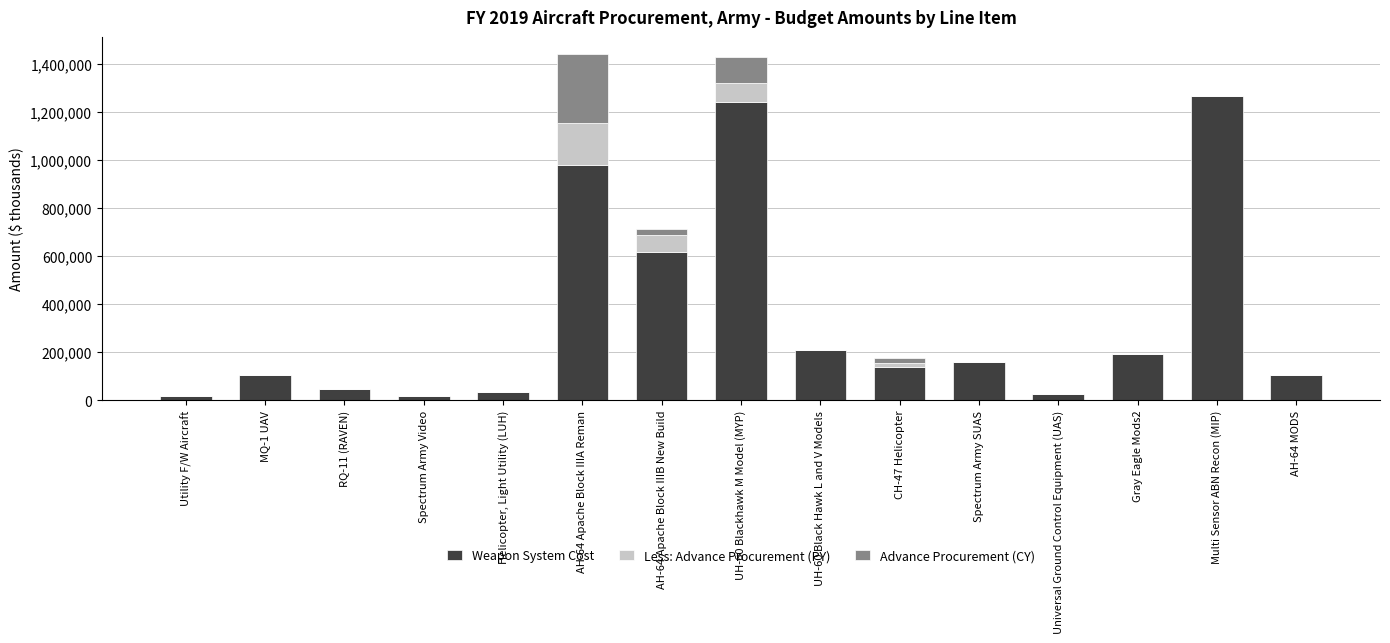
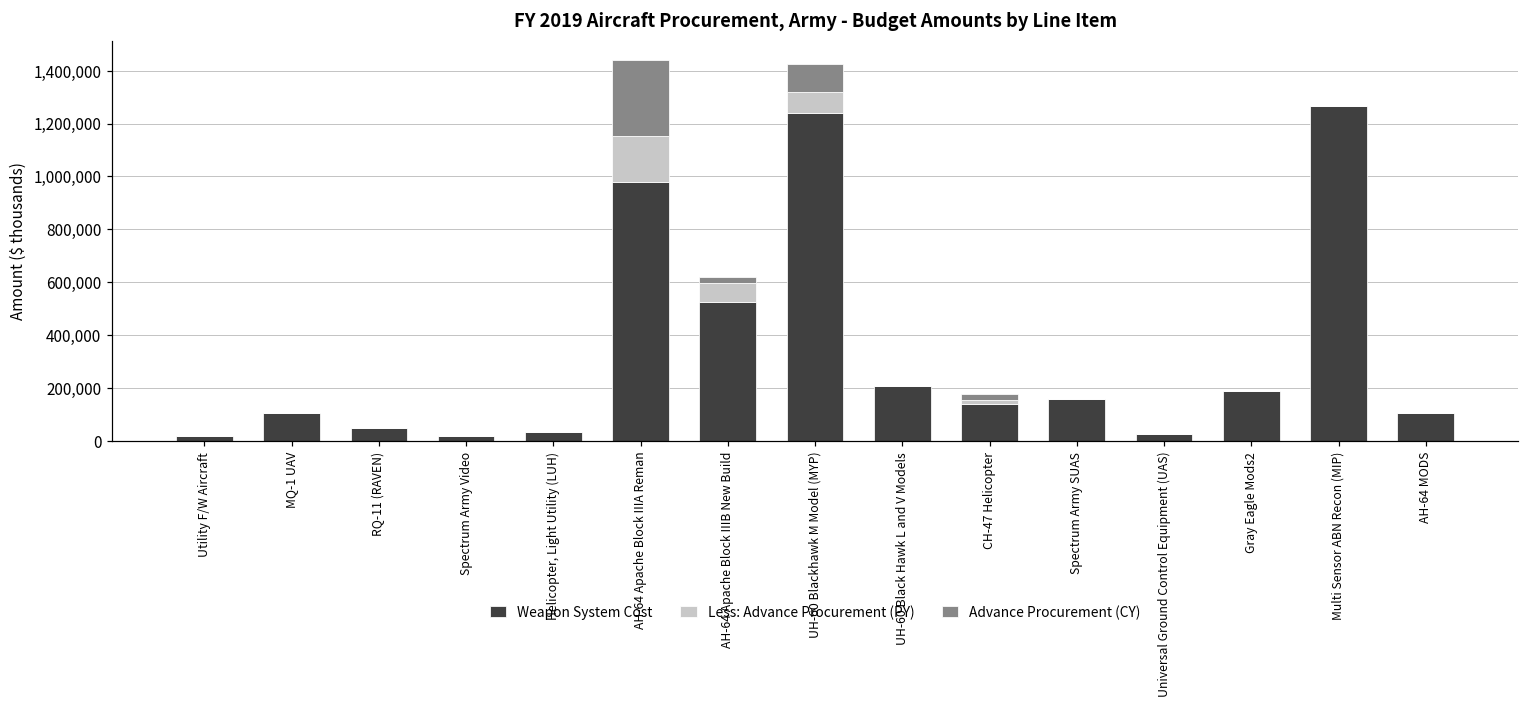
  {
    "Weapon System Cost": {
      "Utility F/W Aircraft": "20,000",
      "MQ-1 UAV": "100,000",
      "RQ-11 (RAVEN)": "50,000",
      "Spectrum Army Video": "20,000",
      "Helicopter, Light Utility (LUH)": "30,000",
      "AH-64 Apache Block IIIA Reman": "980,000",
-     "AH-64 Apache Block IIIB New Build": "620,000",
+     "AH-64 Apache Block IIIB New Build": "520,000",
      "UH-60 Blackhawk M Model (MYP)": "1,240,000",
      "UH-60 Black Hawk L and V Models": "210,000",
      "CH-47 Helicopter": "140,000",
      "Spectrum Army SUAS": "160,000",
      "Universal Ground Control Equipment (UAS)": "30,000",
      "Gray Eagle Mods2": "190,000",
      "Multi Sensor ABN Recon (MIP)": "1,260,000",
      "AH-64 MODS": "100,000"
    },
    "Less: Advance Procurement (PY)": {
      "Utility F/W Aircraft": "0",
      "MQ-1 UAV": "0",
      "RQ-11 (RAVEN)": "0",
      "Spectrum Army Video": "0",
      "Helicopter, Light Utility (LUH)": "0",
      "AH-64 Apache Block IIIA Reman": "170,000",
      "AH-64 Apache Block IIIB New Build": "70,000",
      "UH-60 Blackhawk M Model (MYP)": "80,000",
      "UH-60 Black Hawk L and V Models": "0",
      "CH-47 Helicopter": "20,000",
      "Spectrum Army SUAS": "0",
      "Universal Ground Control Equipment (UAS)": "0",
      "Gray Eagle Mods2": "0",
      "Multi Sensor ABN Recon (MIP)": "0",
      "AH-64 MODS": "0"
    },
    "Advance Procurement (CY)": {
      "Utility F/W Aircraft": "0",
      "MQ-1 UAV": "0",
      "RQ-11 (RAVEN)": "0",
      "Spectrum Army Video": "0",
      "Helicopter, Light Utility (LUH)": "0",
      "AH-64 Apache Block IIIA Reman": "290,000",
      "AH-64 Apache Block IIIB New Build": "20,000",
      "UH-60 Blackhawk M Model (MYP)": "110,000",
      "UH-60 Black Hawk L and V Models": "0",
      "CH-47 Helicopter": "20,000",
      "Spectrum Army SUAS": "0",
      "Universal Ground Control Equipment (UAS)": "0",
      "Gray Eagle Mods2": "0",
      "Multi Sensor ABN Recon (MIP)": "0",
      "AH-64 MODS": "0"
    }
  }
